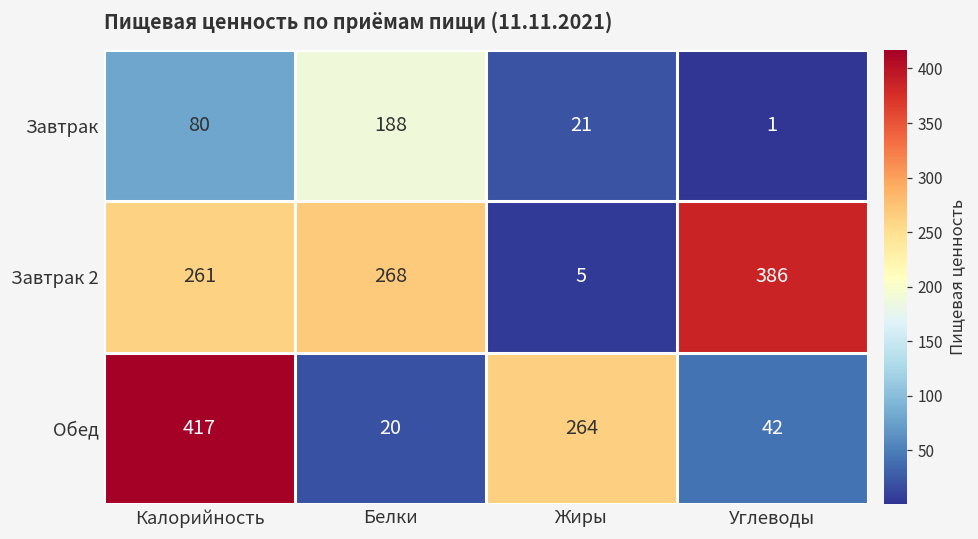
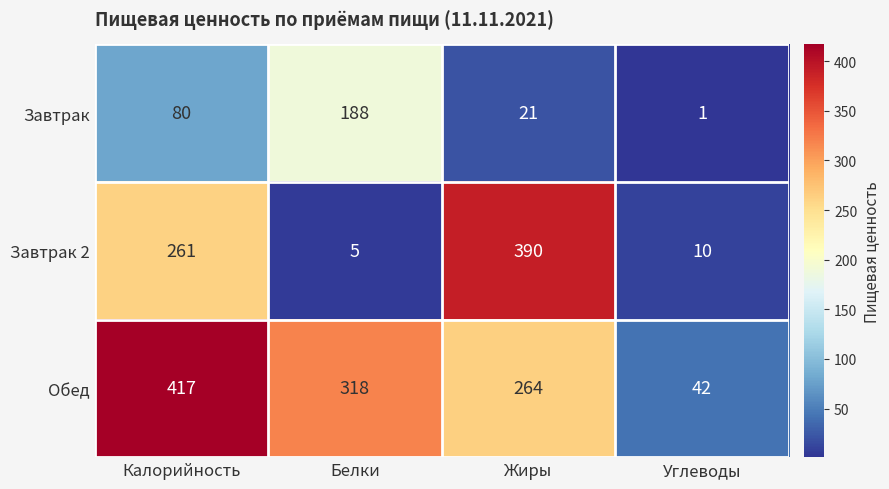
  {
    "Завтрак": {
      "Калорийность": 80,
      "Белки": 188,
      "Жиры": 21,
      "Углеводы": 1
    },
    "Завтрак 2": {
      "Калорийность": 261,
-     "Белки": 268,
-     "Жиры": 5,
-     "Углеводы": 386
+     "Белки": 5,
+     "Жиры": 390,
+     "Углеводы": 10
    },
    "Обед": {
      "Калорийность": 417,
-     "Белки": 20,
+     "Белки": 318,
      "Жиры": 264,
      "Углеводы": 42
    }
  }
